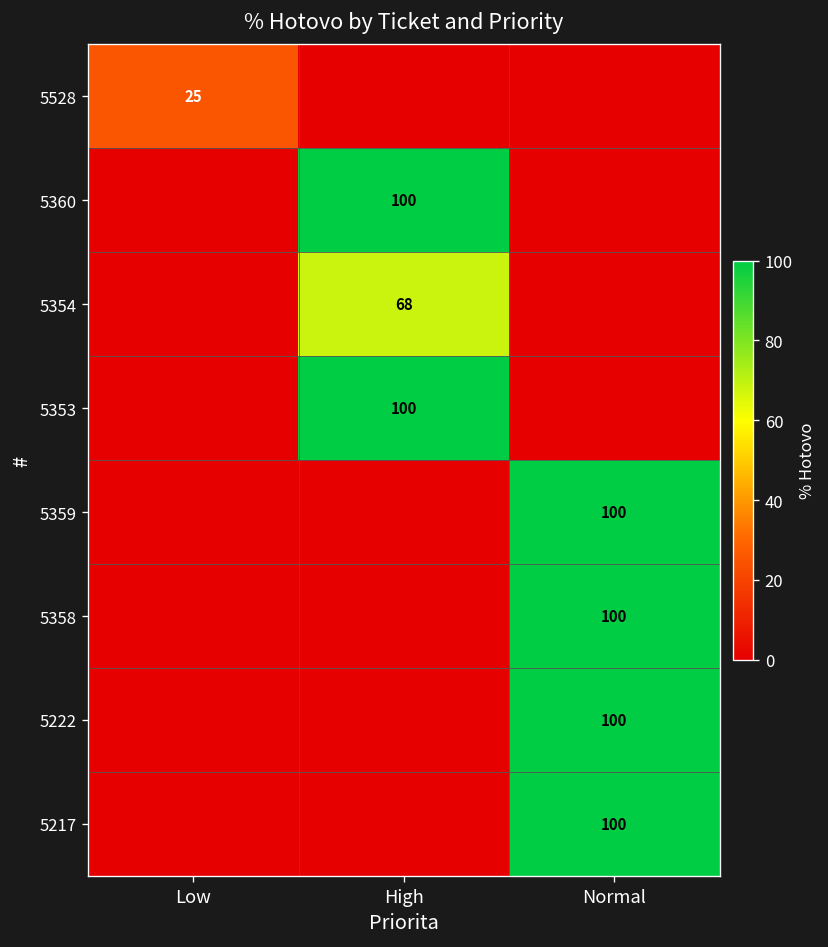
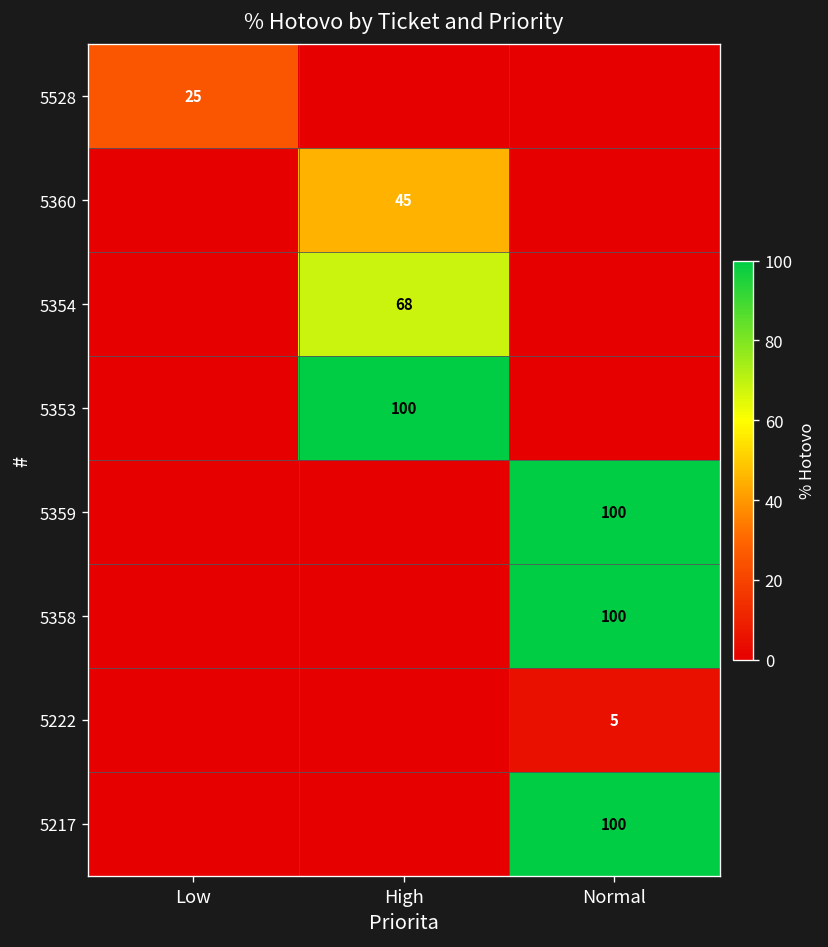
  {
    "5528": {
      "Low": 25
    },
    "5360": {
-     "High": 100
+     "High": 45
    },
    "5354": {
      "High": 68
    },
    "5353": {
      "High": 100
    },
    "5359": {
      "Normal": 100
    },
    "5358": {
      "Normal": 100
    },
    "5222": {
-     "Normal": 100
+     "Normal": 5
    },
    "5217": {
      "Normal": 100
    }
  }
